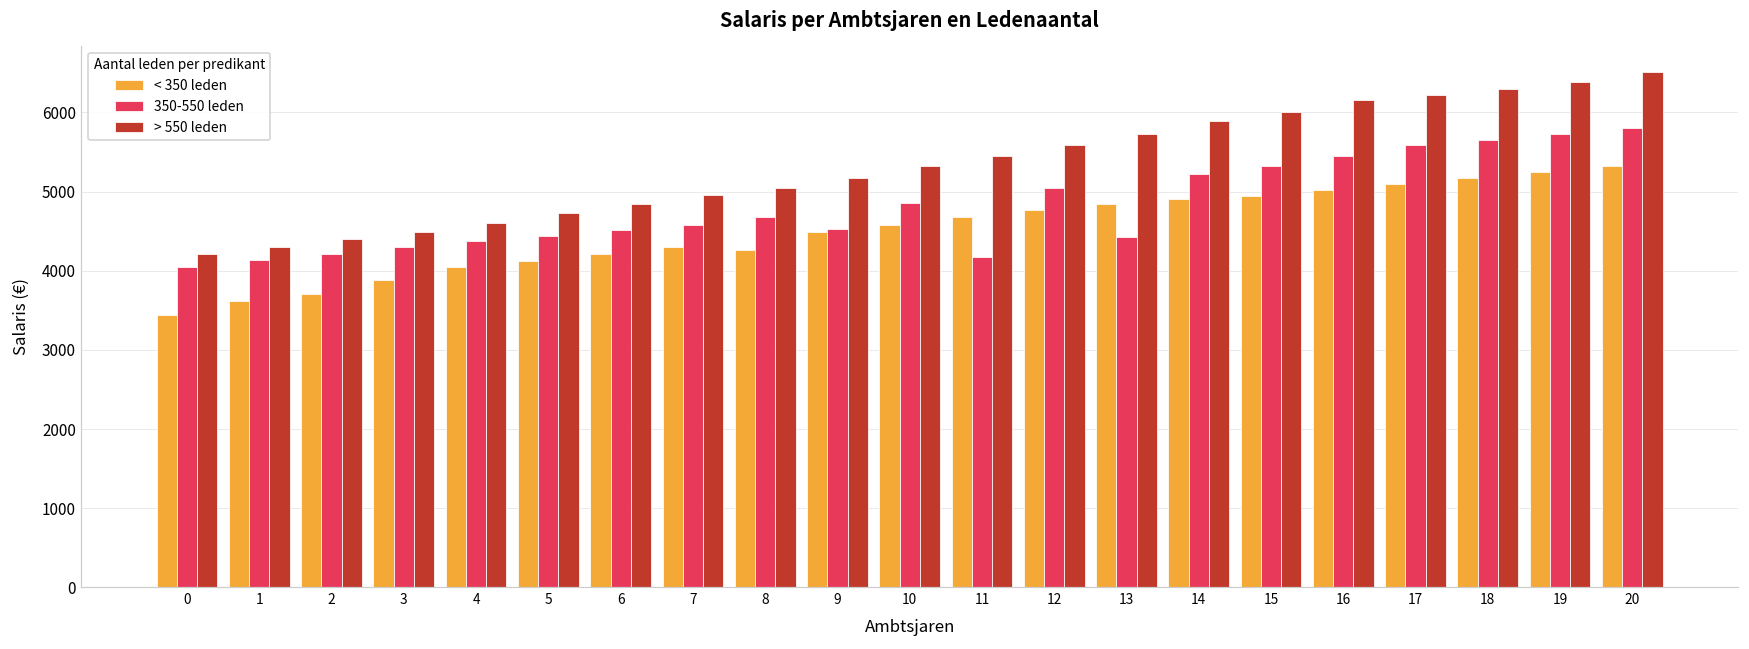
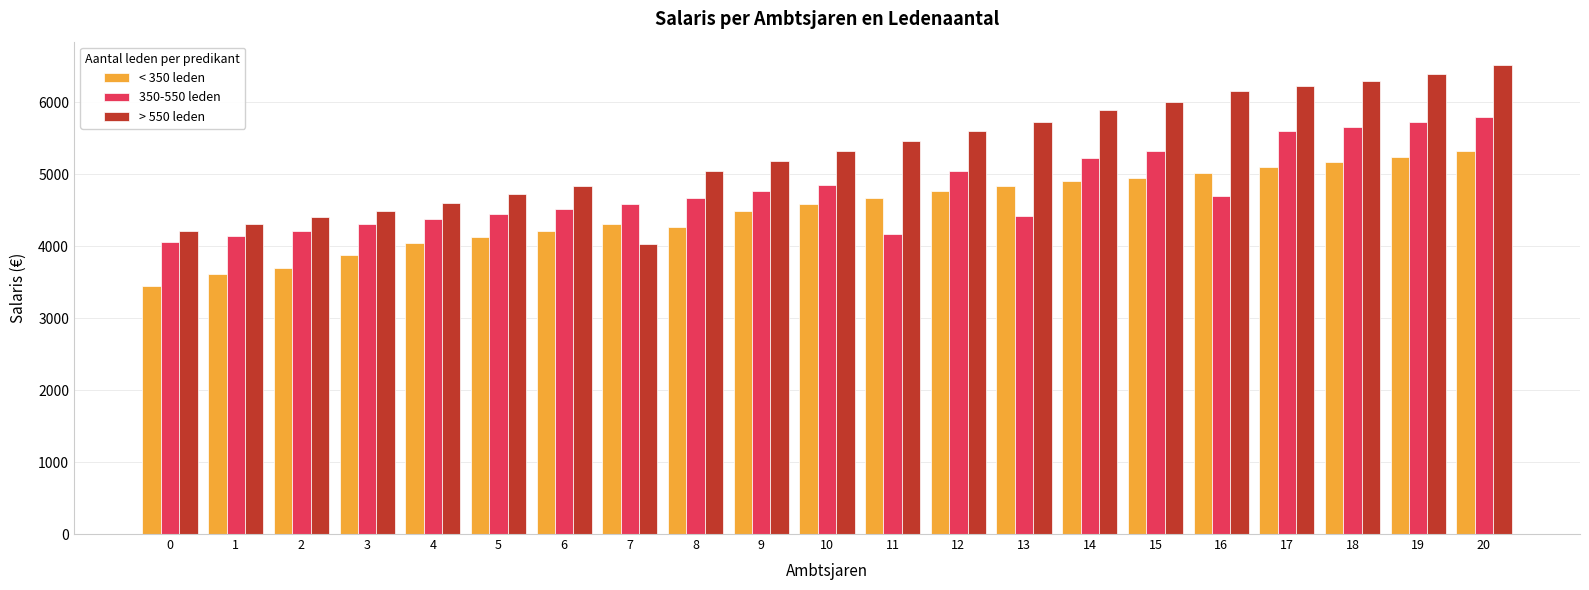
  {
    "< 350 leden": {
      "0": 3400,
      "1": 3600,
      "2": 3700,
      "3": 3900,
      "4": 4000,
      "5": 4100,
      "6": 4200,
      "7": 4300,
      "8": 4300,
      "9": 4500,
      "10": 4600,
      "11": 4700,
      "12": 4800,
      "13": 4800,
      "14": 4900,
      "15": 5000,
      "16": 5000,
      "17": 5100,
      "18": 5200,
      "19": 5200,
      "20": 5300
    },
    "350-550 leden": {
      "0": 4100,
      "1": 4100,
      "2": 4200,
      "3": 4300,
      "4": 4400,
      "5": 4400,
      "6": 4500,
      "7": 4600,
      "8": 4700,
-     "9": 4500,
+     "9": 4800,
      "10": 4900,
      "11": 4200,
      "12": 5000,
      "13": 4400,
      "14": 5200,
      "15": 5300,
-     "16": 5500,
+     "16": 4700,
      "17": 5600,
      "18": 5700,
      "19": 5700,
      "20": 5800
    },
    "> 550 leden": {
      "0": 4200,
      "1": 4300,
      "2": 4400,
      "3": 4500,
      "4": 4600,
      "5": 4700,
      "6": 4800,
-     "7": 5000,
+     "7": 4000,
      "8": 5000,
      "9": 5200,
      "10": 5300,
      "11": 5500,
      "12": 5600,
      "13": 5700,
      "14": 5900,
      "15": 6000,
      "16": 6200,
      "17": 6200,
      "18": 6300,
      "19": 6400,
      "20": 6500
    }
  }
